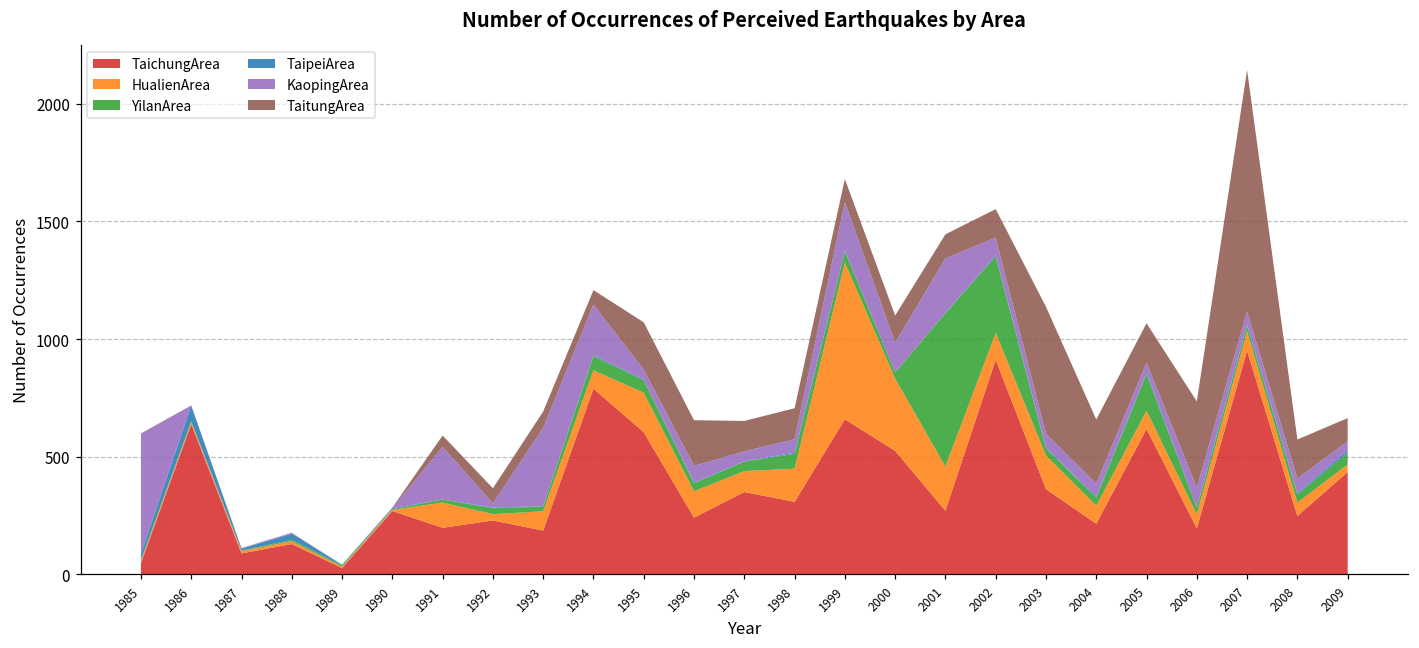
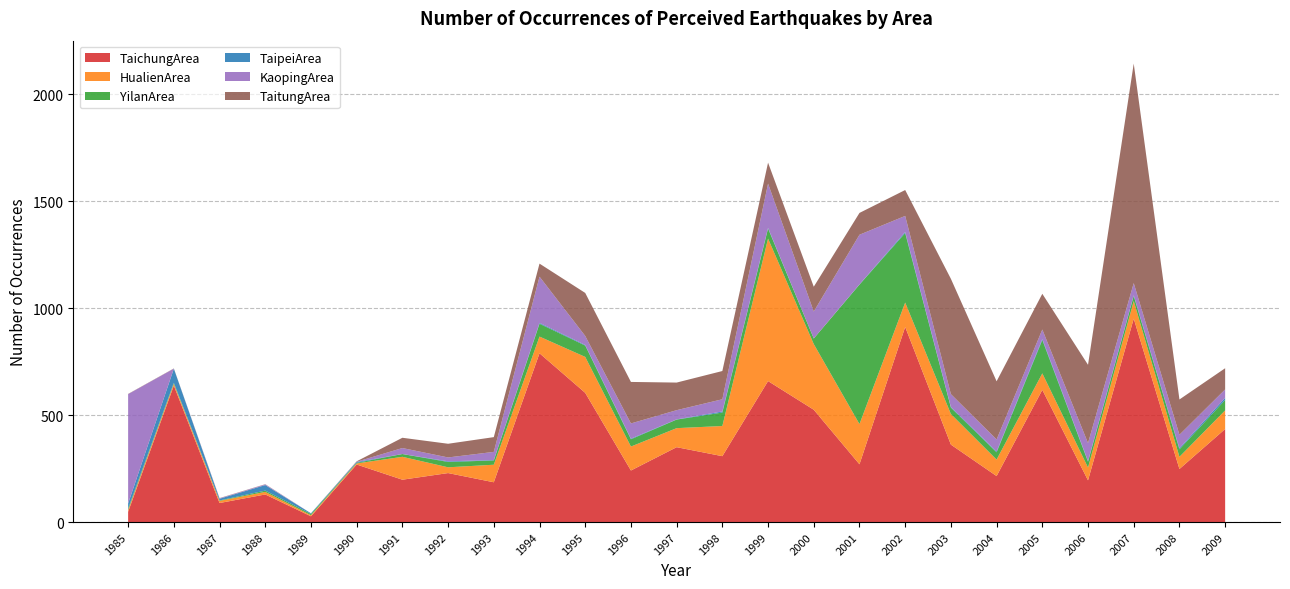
  {
    "TaichungArea": {
      "1988": 130,
      "1991": 200,
      "1992": 230,
      "1993": 190,
      "1994": 790,
      "1995": 600,
      "1996": 240,
      "1997": 350,
      "1998": 310,
      "1999": 660,
      "2000": 530,
      "2001": 270,
      "2002": 910,
      "2003": 360,
      "2004": 220,
      "2005": 620,
      "2006": 200,
      "2007": 950,
      "2008": 250,
      "2009": 440
    },
    "HualienArea": {
      "1991": 110,
      "1992": 30,
      "1993": 80,
      "1994": 80,
      "1995": 170,
      "1996": 110,
      "1997": 90,
      "1998": 140,
      "1999": 670,
      "2000": 310,
      "2001": 190,
      "2002": 110,
      "2003": 140,
      "2004": 80,
      "2005": 80,
      "2006": 60,
      "2007": 80,
      "2008": 60,
-     "2009": 30
+     "2009": 90
    },
    "TaipeiArea": {
      "1985": 20
    },
    "KaopingArea": {
-     "1991": 220,
+     "1991": 30,
      "1992": 20,
-     "1993": 330,
+     "1993": 40,
      "1994": 220,
      "1995": 40,
      "1996": 70,
      "1997": 40,
      "1998": 60,
      "1999": 210,
      "2000": 130,
      "2001": 230,
      "2002": 80,
      "2003": 60,
      "2004": 60,
      "2005": 40,
      "2006": 80,
      "2007": 60,
      "2008": 60,
      "2009": 40
    },
    "TaitungArea": {
      "1991": 50,
      "1992": 60,
      "1993": 70,
      "1994": 60,
      "1995": 200,
      "1996": 190,
      "1997": 130,
      "1998": 130,
      "1999": 100,
      "2000": 120,
      "2001": 100,
      "2002": 120,
      "2003": 540,
      "2004": 270,
      "2005": 170,
      "2006": 370,
      "2007": 1030,
      "2008": 170,
      "2009": 100
    }
  }
